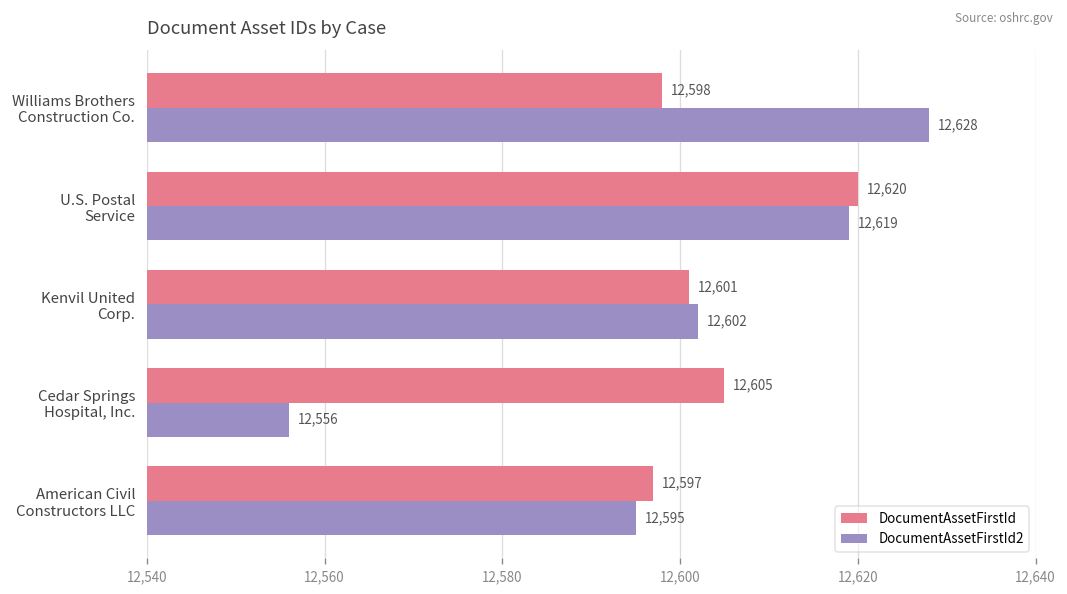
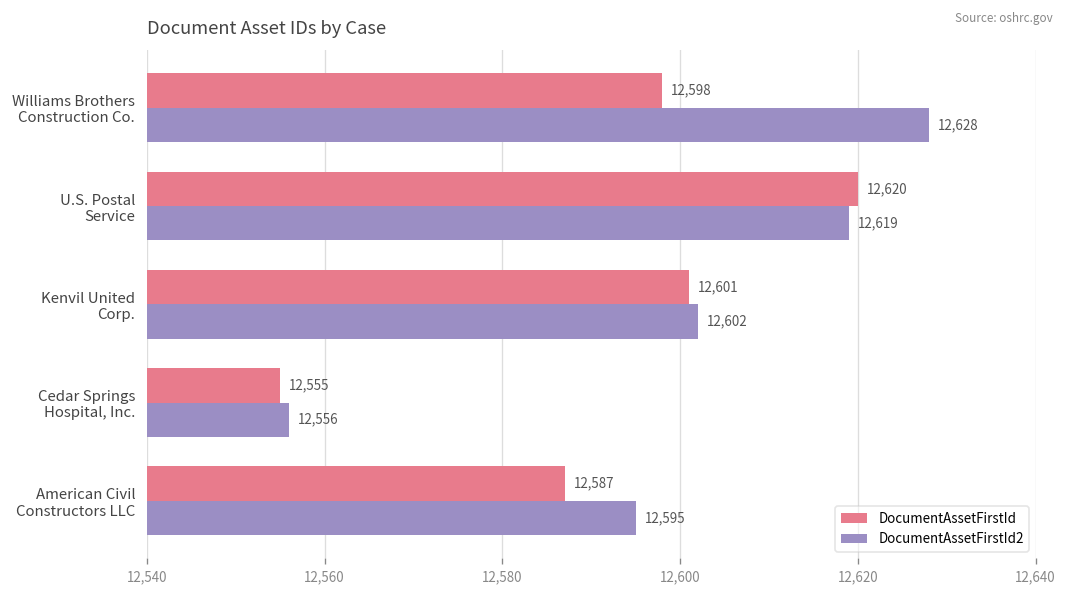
  {
    "DocumentAssetFirstId": {
      "Williams Brothers Construction Co.": "12,598",
      "U.S. Postal Service": "12,620",
      "Kenvil United Corp.": "12,601",
-     "Cedar Springs Hospital, Inc.": "12,605",
-     "American Civil Constructors LLC": "12,597"
+     "Cedar Springs Hospital, Inc.": "12,555",
+     "American Civil Constructors LLC": "12,587"
    },
    "DocumentAssetFirstId2": {
      "Williams Brothers Construction Co.": "12,628",
      "U.S. Postal Service": "12,619",
      "Kenvil United Corp.": "12,602",
      "Cedar Springs Hospital, Inc.": "12,556",
      "American Civil Constructors LLC": "12,595"
    }
  }
